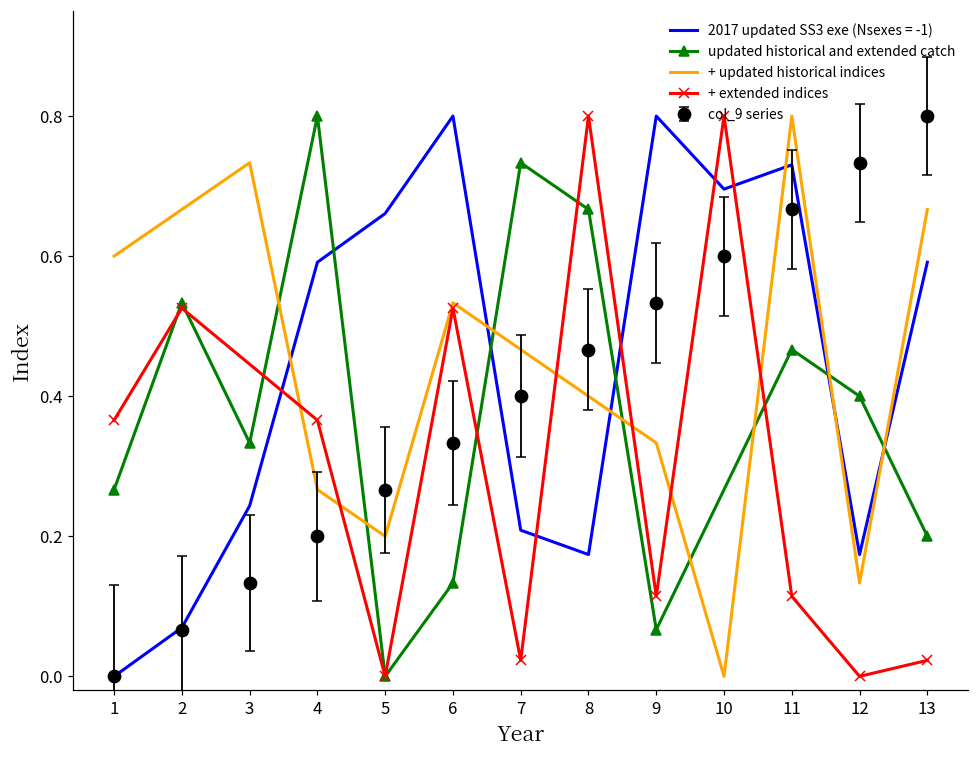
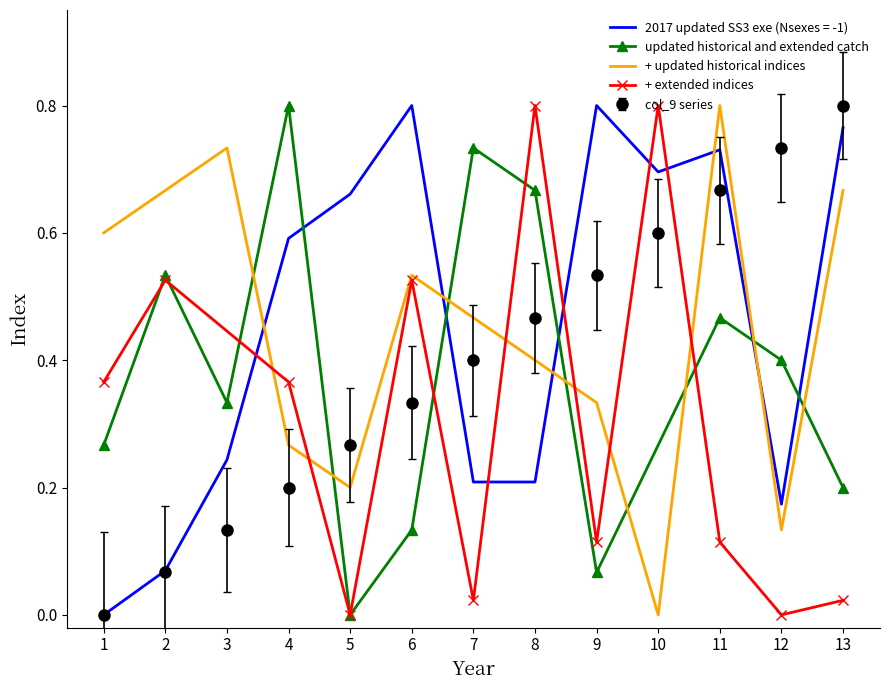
  {
    "2017 updated SS3 exe (Nsexes = -1)": {
      "3": 0.24,
      "4": 0.59,
      "5": 0.66,
      "6": 0.80,
      "7": 0.21,
-     "8": 0.17,
+     "8": 0.21,
      "9": 0.80,
      "10": 0.70,
      "11": 0.73,
      "12": 0.17,
-     "13": 0.59
+     "13": 0.77
    },
    "updated historical and extended catch": {
      "1": 0.27,
      "2": 0.53,
      "3": 0.33,
      "4": 0.80,
      "6": 0.13,
      "7": 0.73,
      "8": 0.67,
      "9": 0.07,
      "11": 0.47,
      "12": 0.40,
      "13": 0.20
    },
    "+ updated historical indices": {
      "1": 0.60,
      "3": 0.73,
      "4": 0.27,
      "5": 0.20,
      "6": 0.53,
      "7": 0.47,
      "8": 0.40,
      "9": 0.33,
      "10": 0.00,
      "11": 0.80,
      "12": 0.13,
      "13": 0.67
    },
    "+ extended indices": {
      "1": 0.37,
      "2": 0.53,
      "4": 0.37,
      "6": 0.53,
      "7": 0.02,
      "8": 0.80,
      "9": 0.11,
      "10": 0.80,
      "11": 0.11,
      "12": 0.00,
      "13": 0.02
    }
  }
